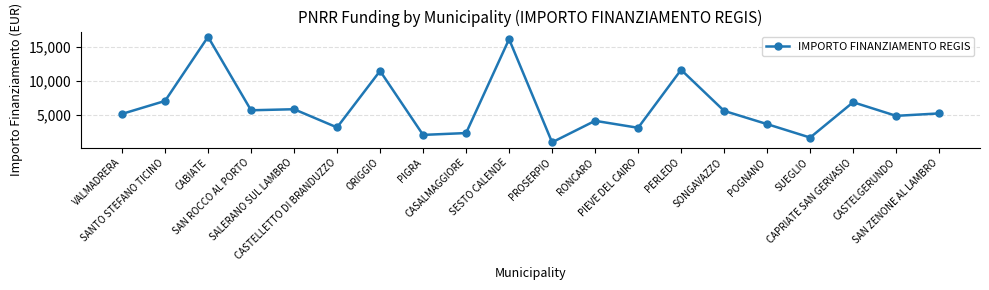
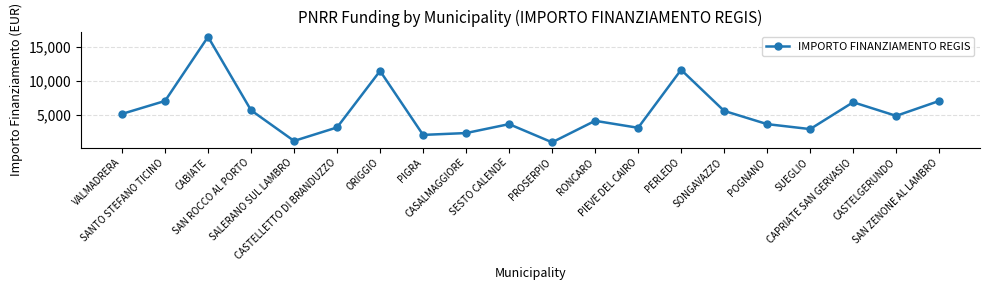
  {
    "VALMADRERA": "5,000",
    "SANTO STEFANO TICINO": "7,000",
    "CABIATE": "16,000",
    "SAN ROCCO AL PORTO": "6,000",
-   "SALERANO SUL LAMBRO": "6,000",
+   "SALERANO SUL LAMBRO": "1,000",
    "CASTELLETTO DI BRANDUZZO": "3,000",
    "ORIGGIO": "11,000",
    "PIGRA": "2,000",
    "CASALMAGGIORE": "2,000",
-   "SESTO CALENDE": "16,000",
+   "SESTO CALENDE": "4,000",
    "PROSERPIO": "1,000",
    "RONCARO": "4,000",
    "PIEVE DEL CAIRO": "3,000",
    "PERLEDO": "12,000",
    "SONGAVAZZO": "6,000",
    "POGNANO": "4,000",
-   "SUEGLIO": "2,000",
+   "SUEGLIO": "3,000",
    "CAPRIATE SAN GERVASIO": "7,000",
    "CASTELGERUNDO": "5,000",
-   "SAN ZENONE AL LAMBRO": "5,000"
+   "SAN ZENONE AL LAMBRO": "7,000"
  }
